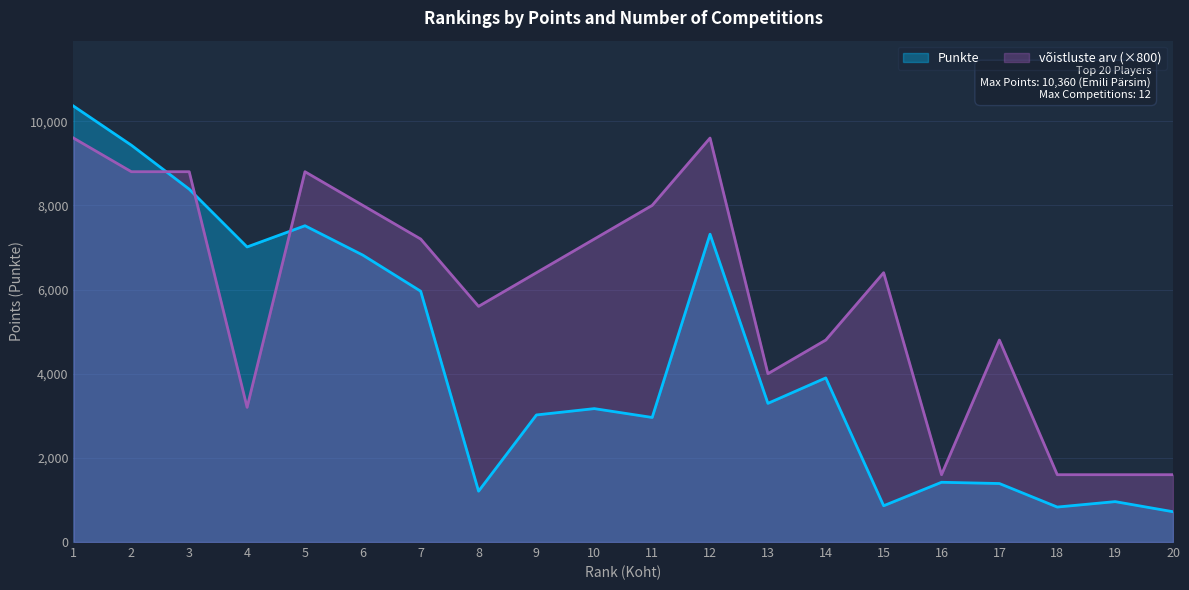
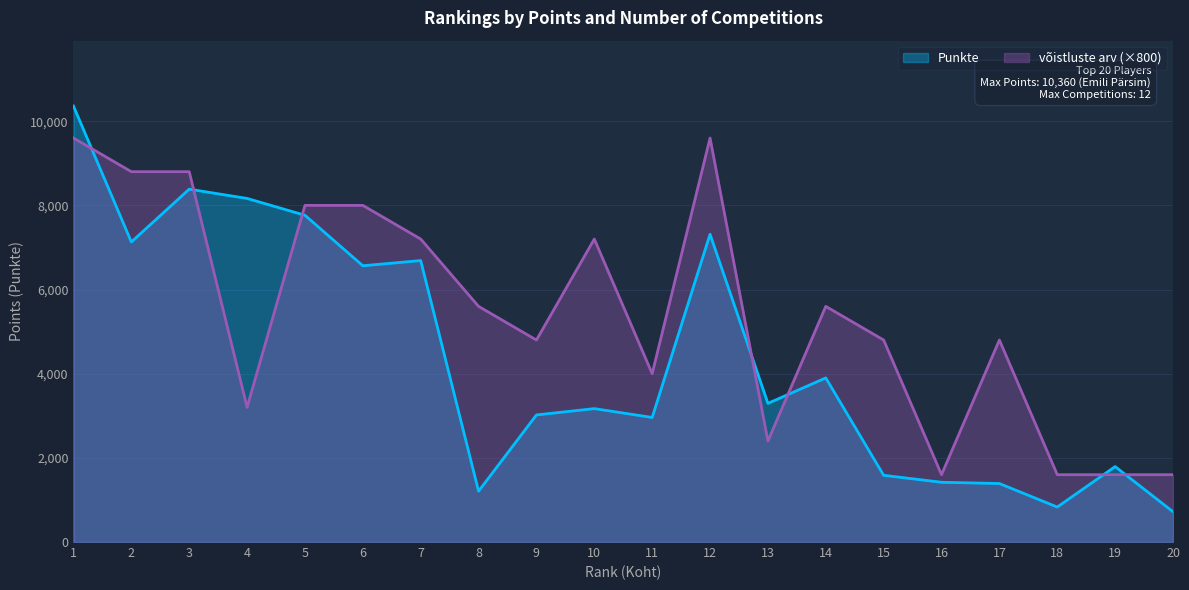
  {
    "Punkte": {
      "1": "10,400",
-     "2": "9,400",
+     "2": "7,100",
      "3": "8,400",
-     "4": "7,000",
-     "5": "7,500",
-     "6": "6,800",
-     "7": "6,000",
+     "4": "8,200",
+     "5": "7,800",
+     "6": "6,600",
+     "7": "6,700",
      "8": "1,200",
      "9": "3,000",
      "10": "3,200",
      "11": "3,000",
      "12": "7,300",
      "13": "3,300",
      "14": "3,900",
-     "15": "900",
+     "15": "1,600",
      "16": "1,400",
      "17": "1,400",
      "18": "800",
-     "19": "1,000",
+     "19": "1,800",
      "20": "700"
    },
    "võistluste arv (×800)": {
      "1": "9,600",
      "2": "8,800",
      "3": "8,800",
      "4": "3,200",
-     "5": "8,800",
+     "5": "8,000",
      "6": "8,000",
      "7": "7,200",
      "8": "5,600",
-     "9": "6,400",
+     "9": "4,800",
      "10": "7,200",
-     "11": "8,000",
+     "11": "4,000",
      "12": "9,600",
-     "13": "4,000",
-     "14": "4,800",
-     "15": "6,400",
+     "13": "2,400",
+     "14": "5,600",
+     "15": "4,800",
      "16": "1,600",
      "17": "4,800",
      "18": "1,600",
      "19": "1,600",
      "20": "1,600"
    }
  }
